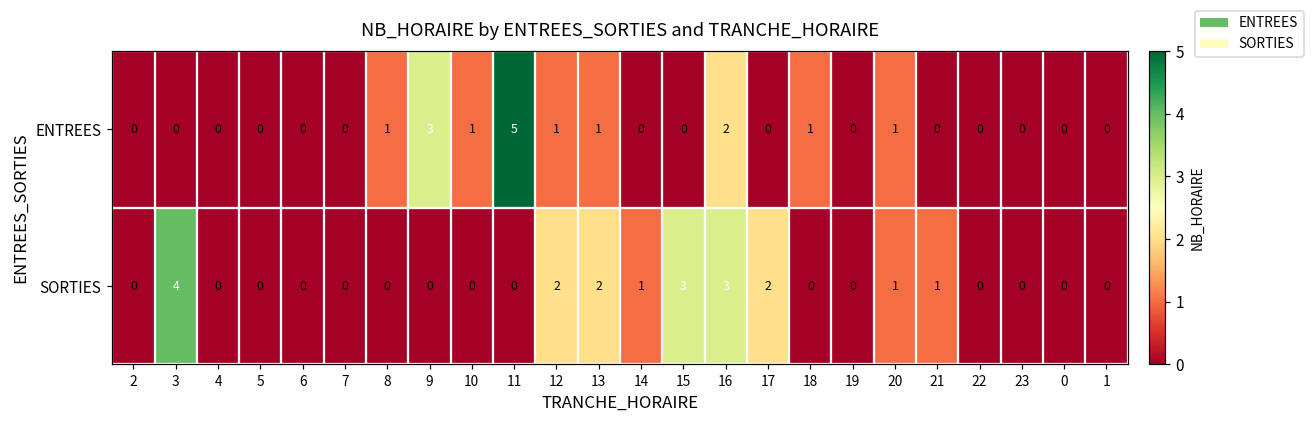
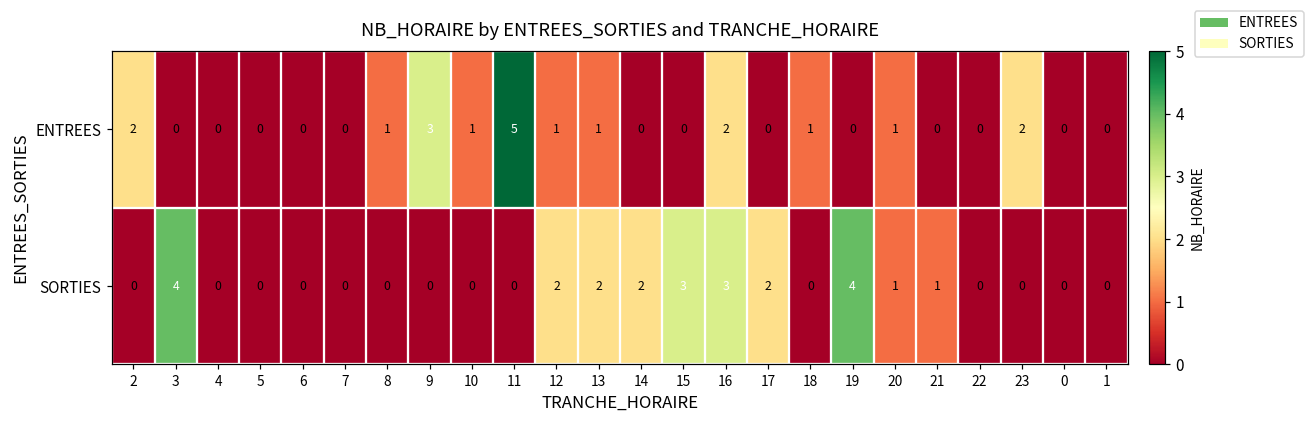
  {
    "ENTREES": {
-     "2": 0,
+     "2": 2,
      "3": 0,
      "4": 0,
      "5": 0,
      "6": 0,
      "7": 0,
      "8": 1,
      "9": 3,
      "10": 1,
      "11": 5,
      "12": 1,
      "13": 1,
      "14": 0,
      "15": 0,
      "16": 2,
      "17": 0,
      "18": 1,
      "19": 0,
      "20": 1,
      "21": 0,
      "22": 0,
-     "23": 0,
+     "23": 2,
      "0": 0,
      "1": 0
    },
    "SORTIES": {
      "2": 0,
      "3": 4,
      "4": 0,
      "5": 0,
      "6": 0,
      "7": 0,
      "8": 0,
      "9": 0,
      "10": 0,
      "11": 0,
      "12": 2,
      "13": 2,
-     "14": 1,
+     "14": 2,
      "15": 3,
      "16": 3,
      "17": 2,
      "18": 0,
-     "19": 0,
+     "19": 4,
      "20": 1,
      "21": 1,
      "22": 0,
      "23": 0,
      "0": 0,
      "1": 0
    }
  }
